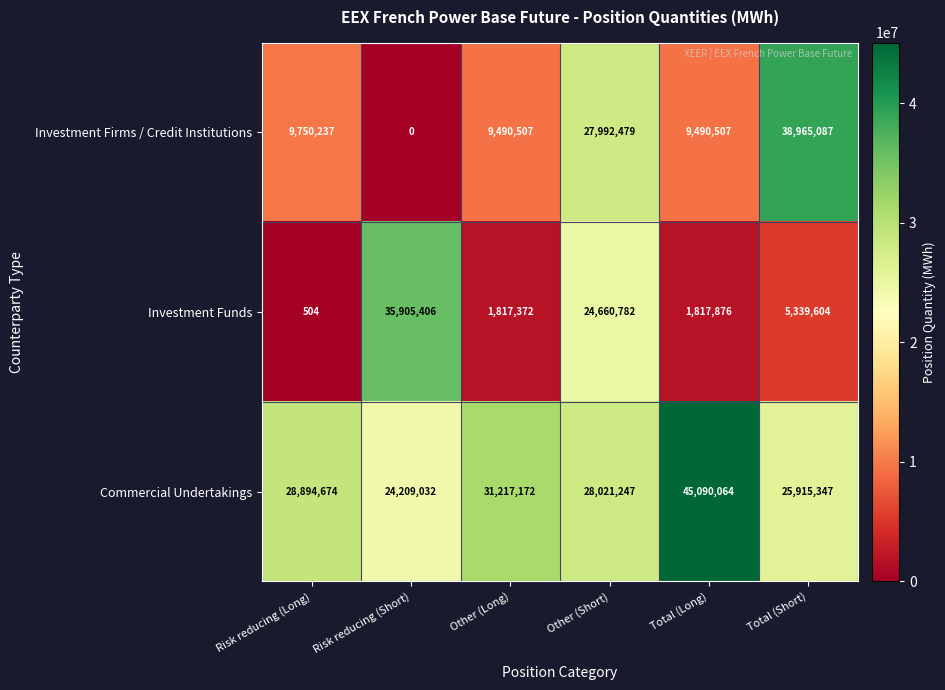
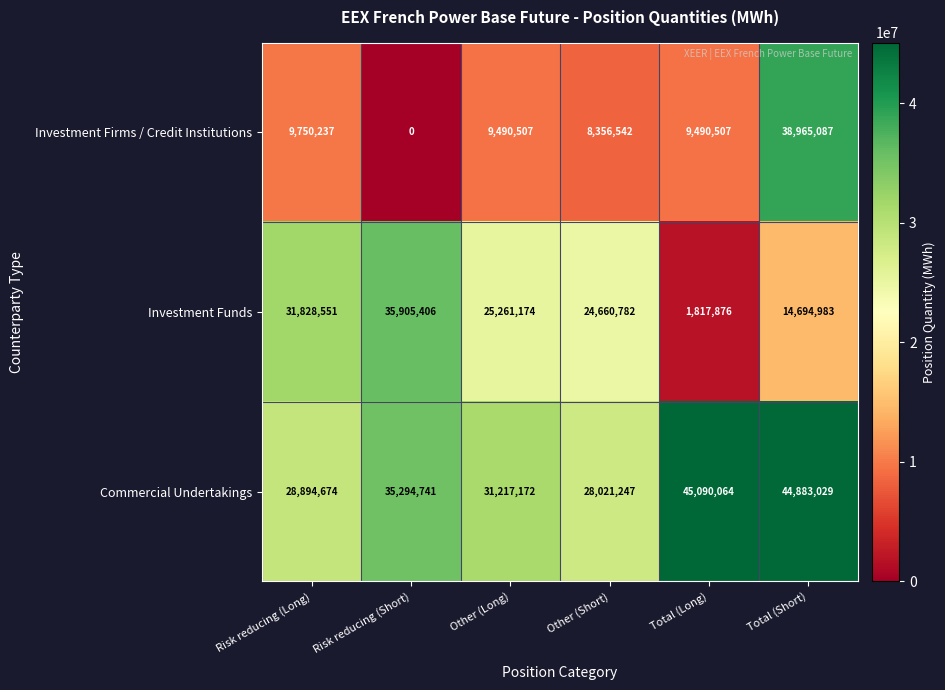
  {
    "Investment Firms / Credit Institutions": {
      "Risk reducing (Long)": "9,750,237",
      "Risk reducing (Short)": "0",
      "Other (Long)": "9,490,507",
-     "Other (Short)": "27,992,479",
+     "Other (Short)": "8,356,542",
      "Total (Long)": "9,490,507"
    },
    "Investment Funds": {
-     "Risk reducing (Long)": "504",
+     "Risk reducing (Long)": "31,828,551",
      "Risk reducing (Short)": "35,905,406",
-     "Other (Long)": "1,817,372",
+     "Other (Long)": "25,261,174",
      "Other (Short)": "24,660,782",
      "Total (Long)": "1,817,876",
-     "Total (Short)": "5,339,604"
+     "Total (Short)": "14,694,983"
    },
    "Commercial Undertakings": {
      "Risk reducing (Long)": "28,894,674",
-     "Risk reducing (Short)": "24,209,032",
+     "Risk reducing (Short)": "35,294,741",
      "Other (Long)": "31,217,172",
      "Other (Short)": "28,021,247",
      "Total (Long)": "45,090,064",
-     "Total (Short)": "25,915,347"
+     "Total (Short)": "44,883,029"
    }
  }
